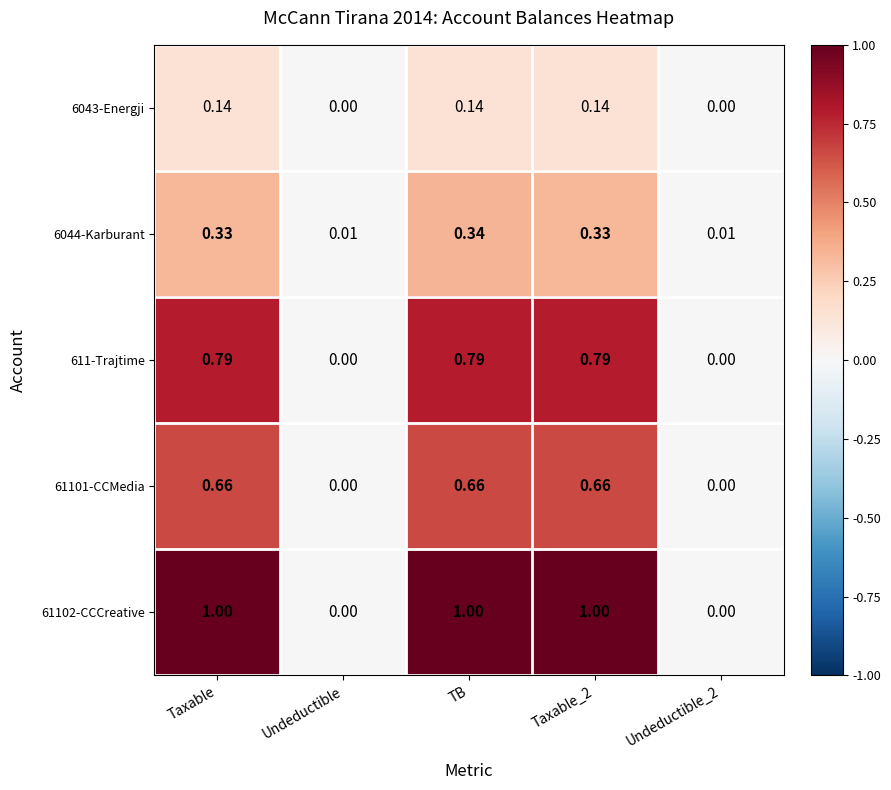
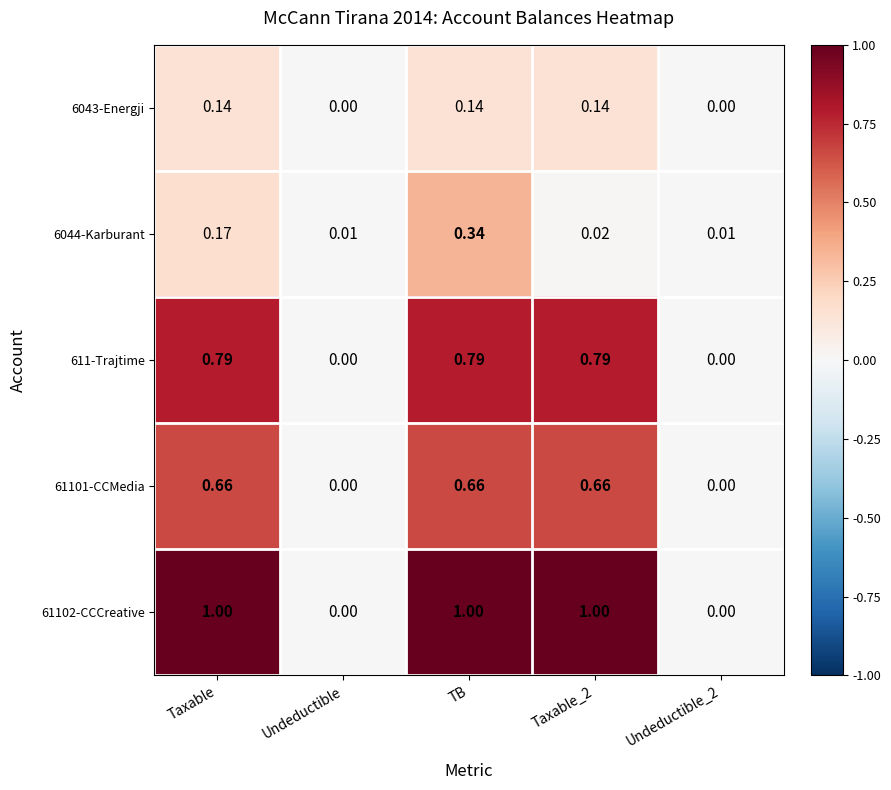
  {
    "6043-Energji": {
      "Taxable": 0.14,
      "Undeductible": 0.00,
      "TB": 0.14,
      "Taxable_2": 0.14,
      "Undeductible_2": 0.00
    },
    "6044-Karburant": {
-     "Taxable": 0.33,
+     "Taxable": 0.17,
      "Undeductible": 0.01,
      "TB": 0.34,
-     "Taxable_2": 0.33,
+     "Taxable_2": 0.02,
      "Undeductible_2": 0.01
    },
    "611-Trajtime": {
      "Taxable": 0.79,
      "Undeductible": 0.00,
      "TB": 0.79,
      "Taxable_2": 0.79,
      "Undeductible_2": 0.00
    },
    "61101-CCMedia": {
      "Taxable": 0.66,
      "Undeductible": 0.00,
      "TB": 0.66,
      "Taxable_2": 0.66,
      "Undeductible_2": 0.00
    },
    "61102-CCCreative": {
      "Taxable": 1.00,
      "Undeductible": 0.00,
      "TB": 1.00,
      "Taxable_2": 1.00,
      "Undeductible_2": 0.00
    }
  }
